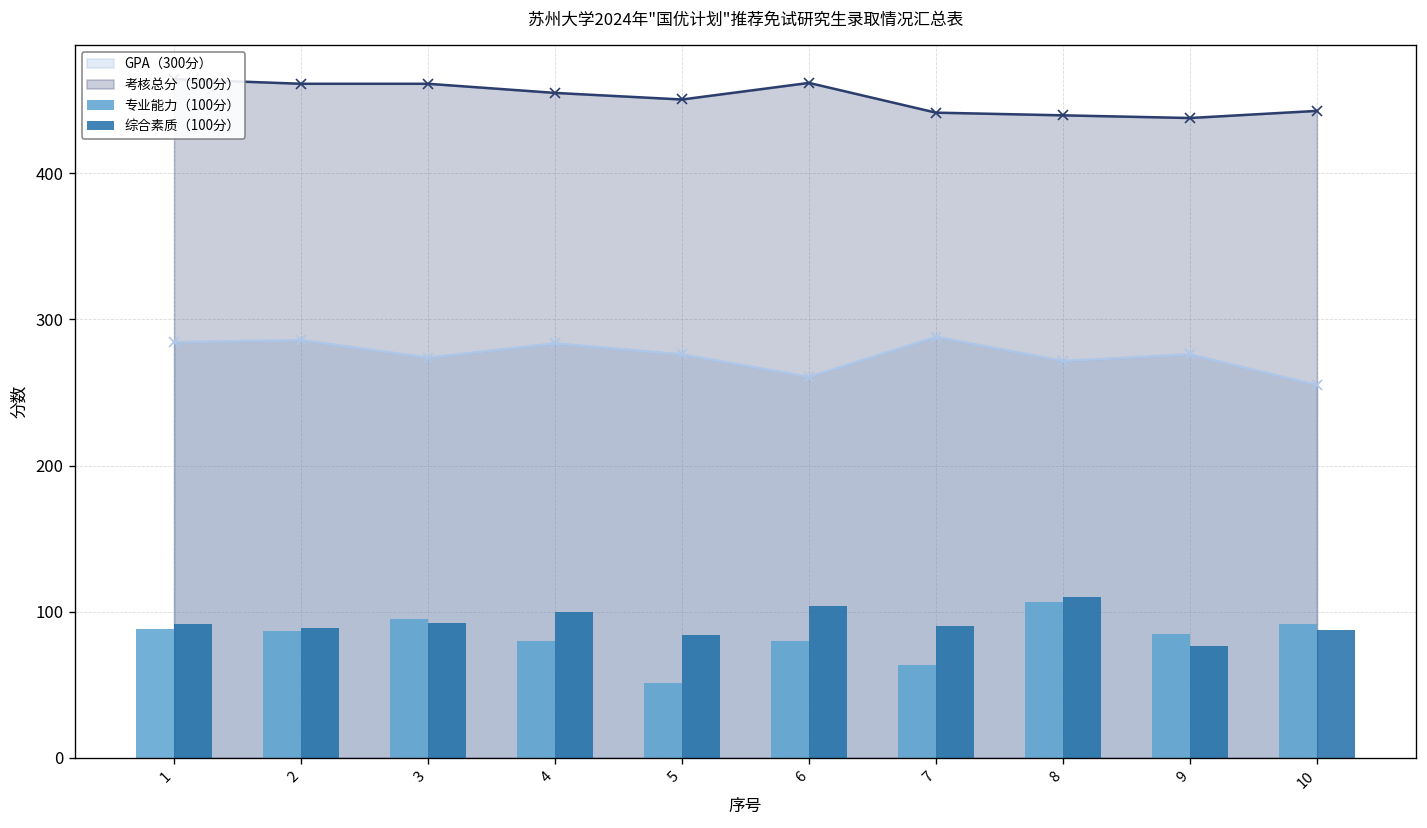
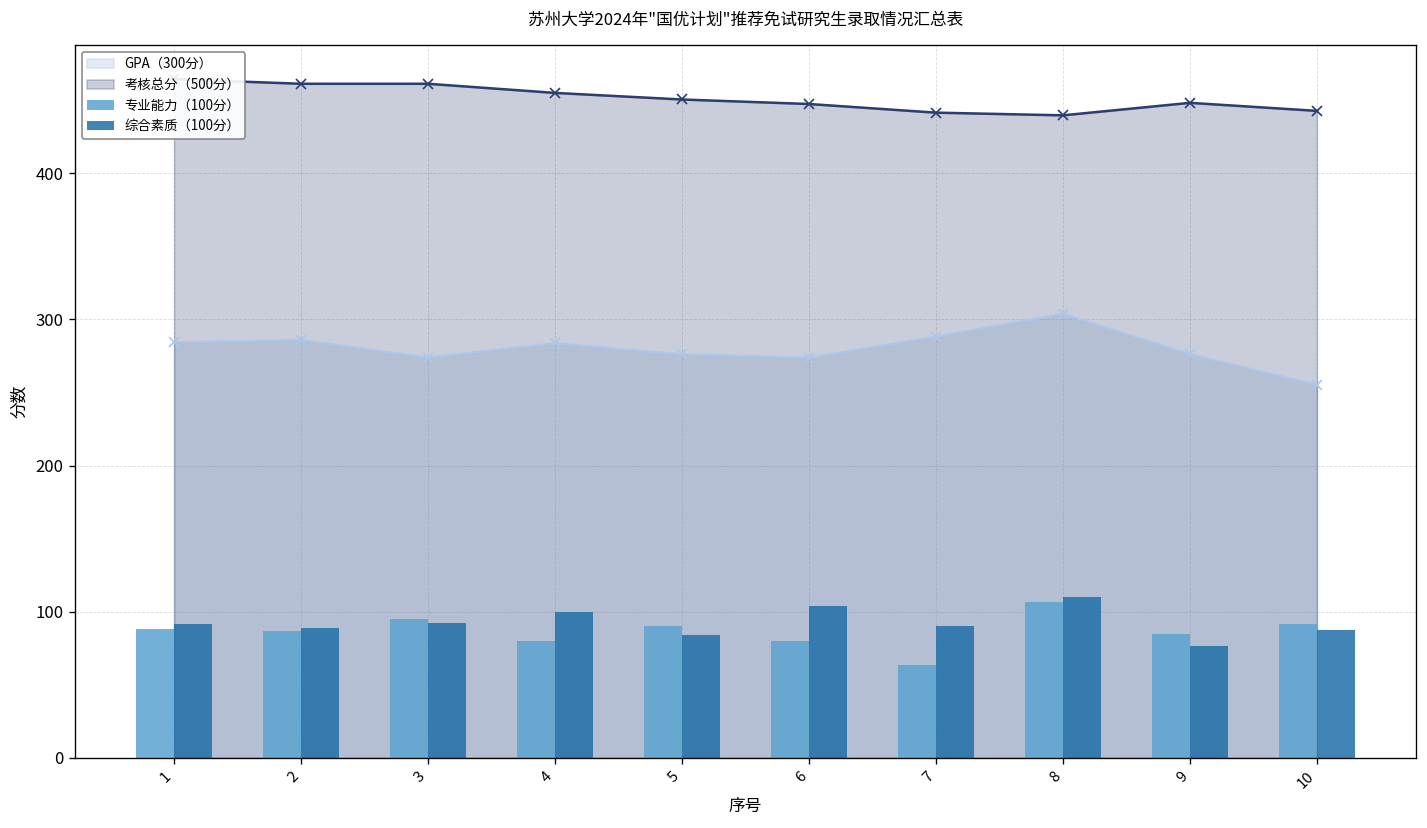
  {
    "专业能力（100分）": {
      "1": 88,
      "2": 87,
      "3": 95,
      "4": 80,
-     "5": 51,
+     "5": 90,
      "6": 80,
      "7": 63,
      "8": 107,
      "9": 85,
      "10": 92
    },
    "GPA（300分）": {
      "1": 284,
      "2": 286,
      "3": 274,
      "4": 284,
      "5": 276,
-     "6": 261,
+     "6": 274,
      "7": 288,
-     "8": 272,
+     "8": 304,
      "9": 276,
      "10": 255
    },
    "综合素质（100分）": {
      "1": 92,
      "2": 89,
      "3": 92,
      "4": 100,
      "5": 84,
      "6": 104,
      "7": 90,
      "8": 110,
      "9": 77,
      "10": 88
    },
    "考核总分（500分）": {
      "2": 461,
      "3": 461,
      "4": 455,
      "5": 450,
-     "6": 462,
+     "6": 447,
      "7": 441,
      "8": 440,
-     "9": 438,
+     "9": 448,
      "10": 443
    }
  }
